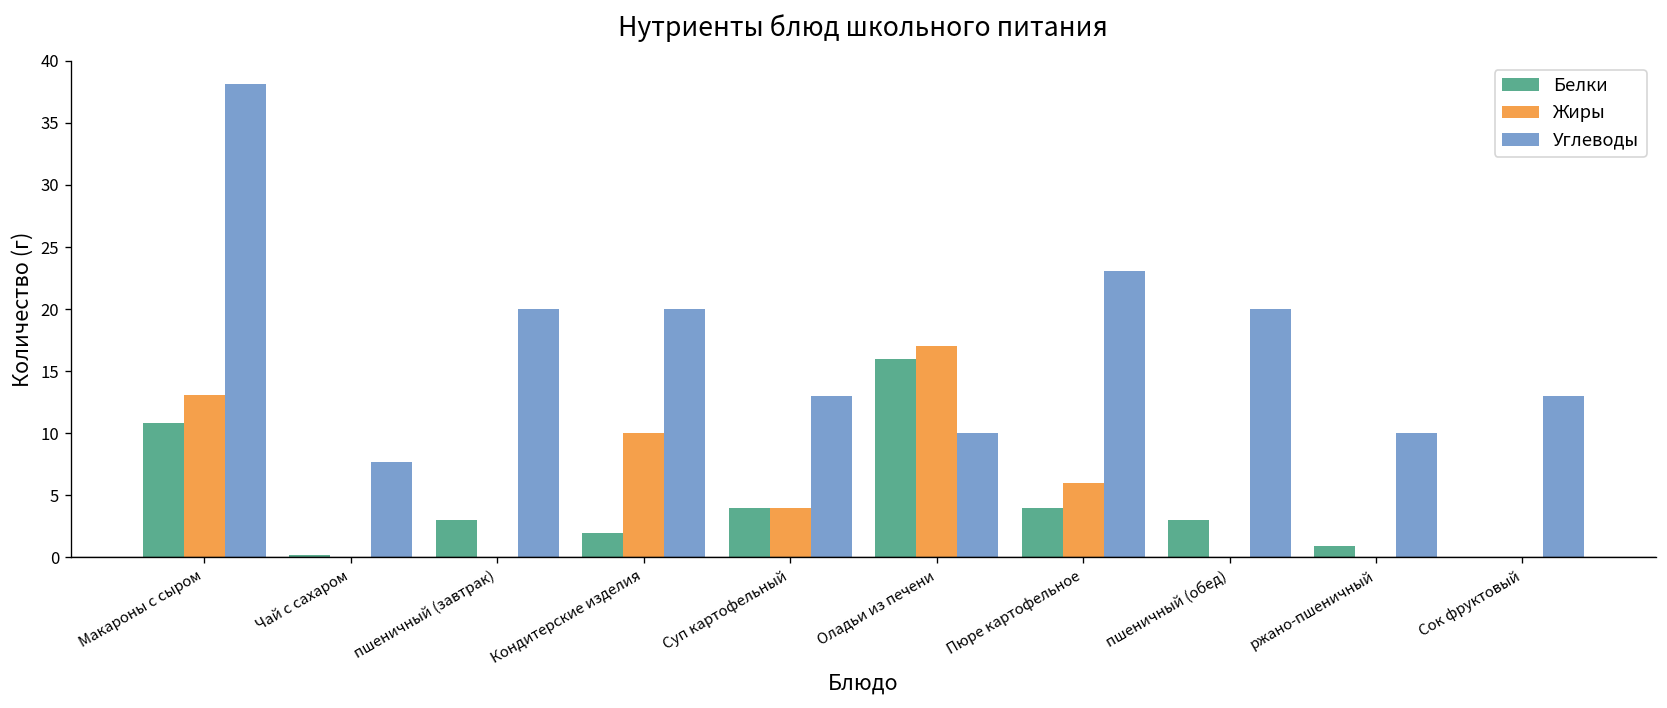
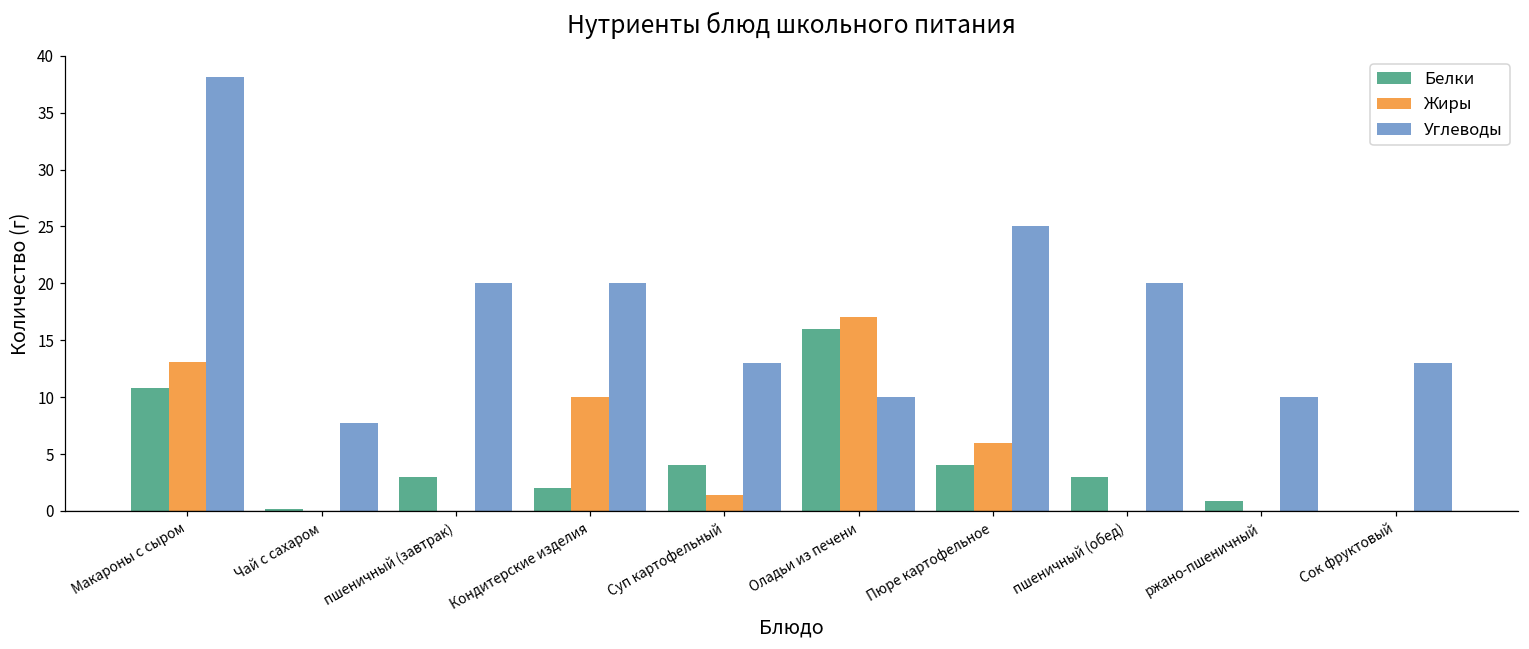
  {
    "Белки": {
      "Макароны с сыром": 10.8,
      "пшеничный (завтрак)": 3.0,
      "Кондитерские изделия": 2.0,
      "Суп картофельный": 4.0,
      "Оладьи из печени": 16.0,
      "Пюре картофельное": 4.0,
      "пшеничный (обед)": 3.0,
      "ржано-пшеничный": 0.9,
      "Сок фруктовый": 0.0
    },
    "Жиры": {
      "Макароны с сыром": 13.1,
      "Чай с сахаром": 0.0,
      "пшеничный (завтрак)": 0.0,
      "Кондитерские изделия": 10.0,
-     "Суп картофельный": 4.0,
+     "Суп картофельный": 1.4,
      "Оладьи из печени": 17.0,
      "Пюре картофельное": 6.0,
      "пшеничный (обед)": 0.0,
      "ржано-пшеничный": 0.0,
      "Сок фруктовый": 0.0
    },
    "Углеводы": {
      "Макароны с сыром": 38.1,
      "Чай с сахаром": 7.7,
      "пшеничный (завтрак)": 20.0,
      "Кондитерские изделия": 20.0,
      "Суп картофельный": 13.0,
      "Оладьи из печени": 10.0,
-     "Пюре картофельное": 23.1,
+     "Пюре картофельное": 25.0,
      "пшеничный (обед)": 20.0,
      "ржано-пшеничный": 10.0,
      "Сок фруктовый": 13.0
    }
  }
